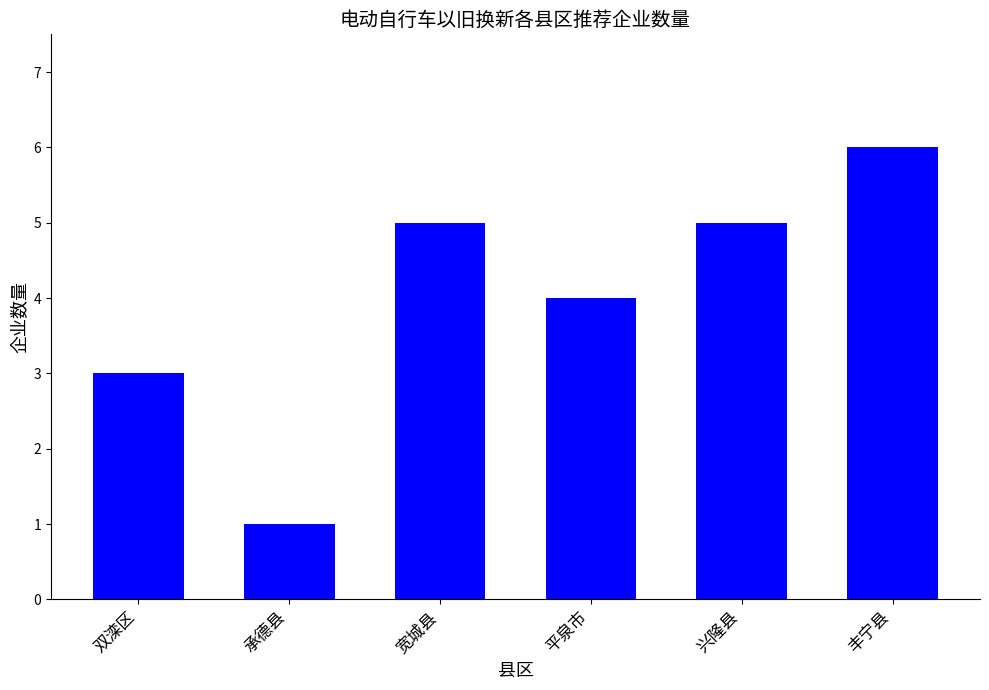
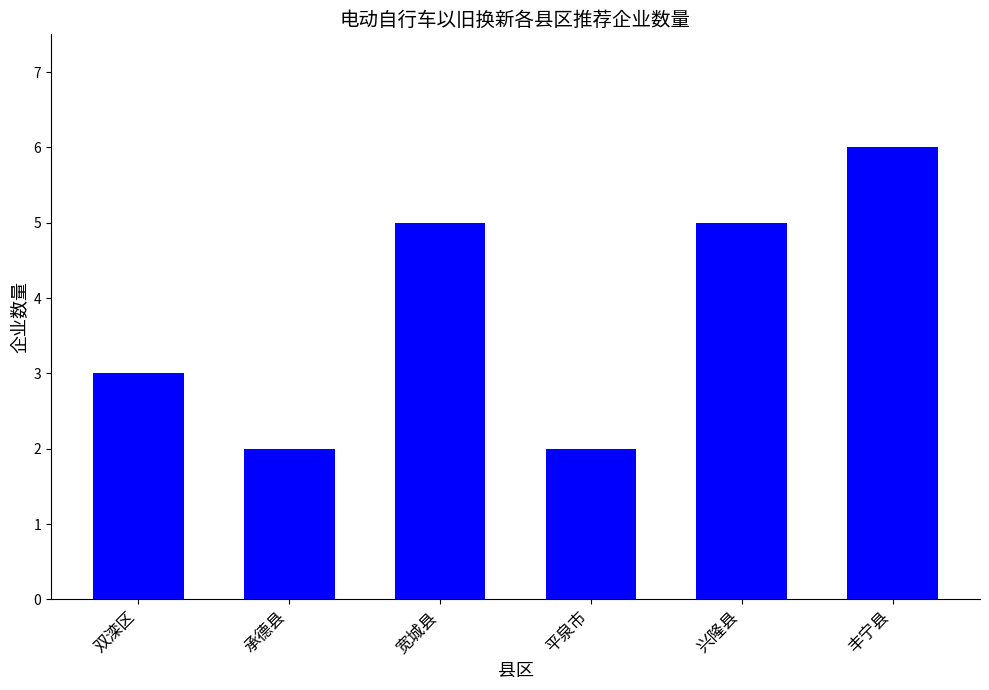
  {
    "双滦区": 3,
-   "承德县": 1,
+   "承德县": 2,
    "宽城县": 5,
-   "平泉市": 4,
+   "平泉市": 2,
    "兴隆县": 5,
    "丰宁县": 6
  }
